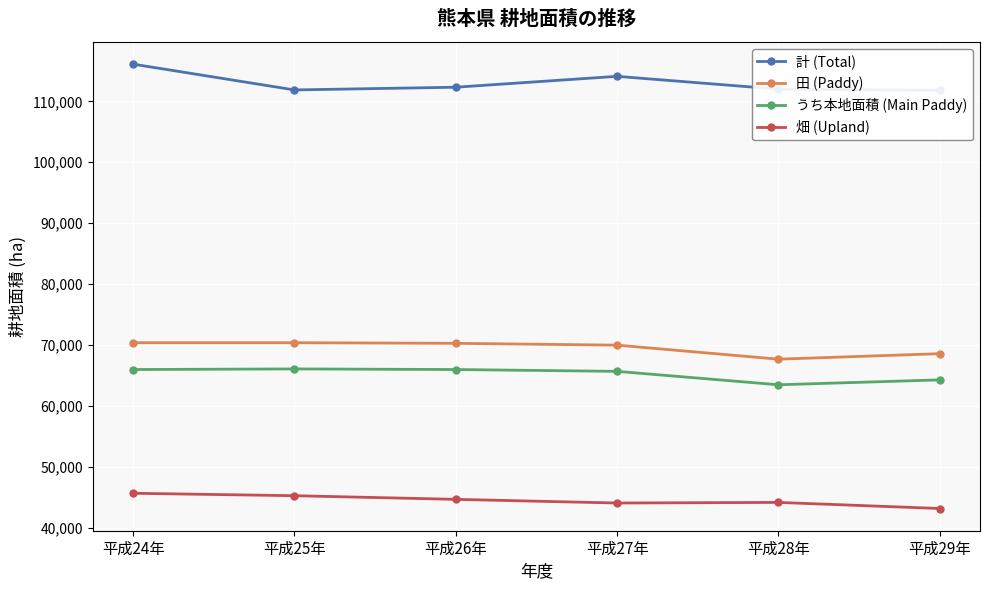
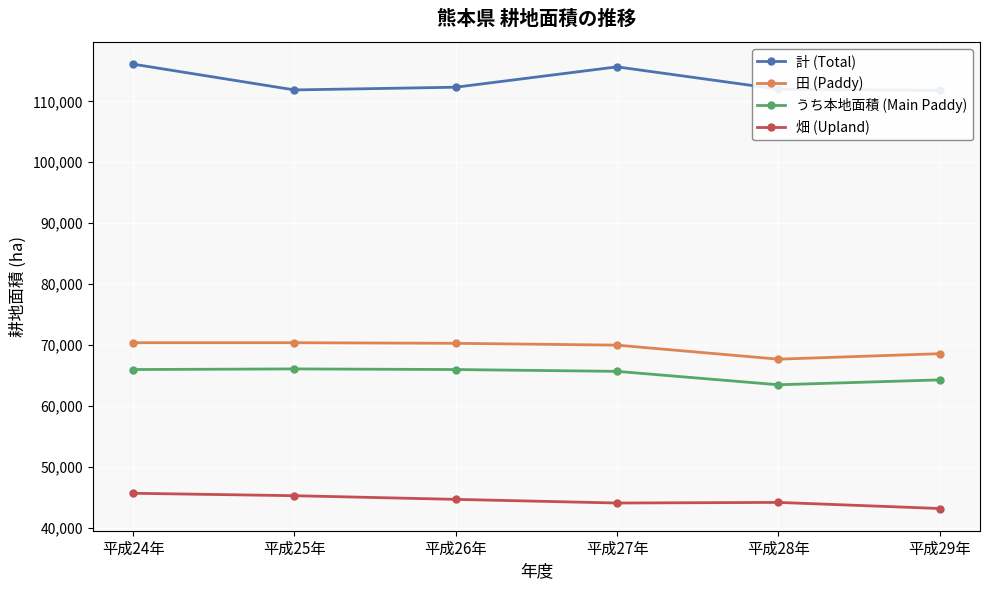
  {
    "計 (Total)": {
      "平成24年": "116,000",
      "平成25年": "112,000",
      "平成26年": "112,000",
-     "平成27年": "114,000"
+     "平成27年": "116,000"
    },
    "うち本地面積 (Main Paddy)": {
      "平成24年": "66,000",
      "平成25年": "66,000",
      "平成26年": "66,000",
      "平成27年": "66,000",
      "平成28年": "64,000",
      "平成29年": "64,000"
    }
  }
